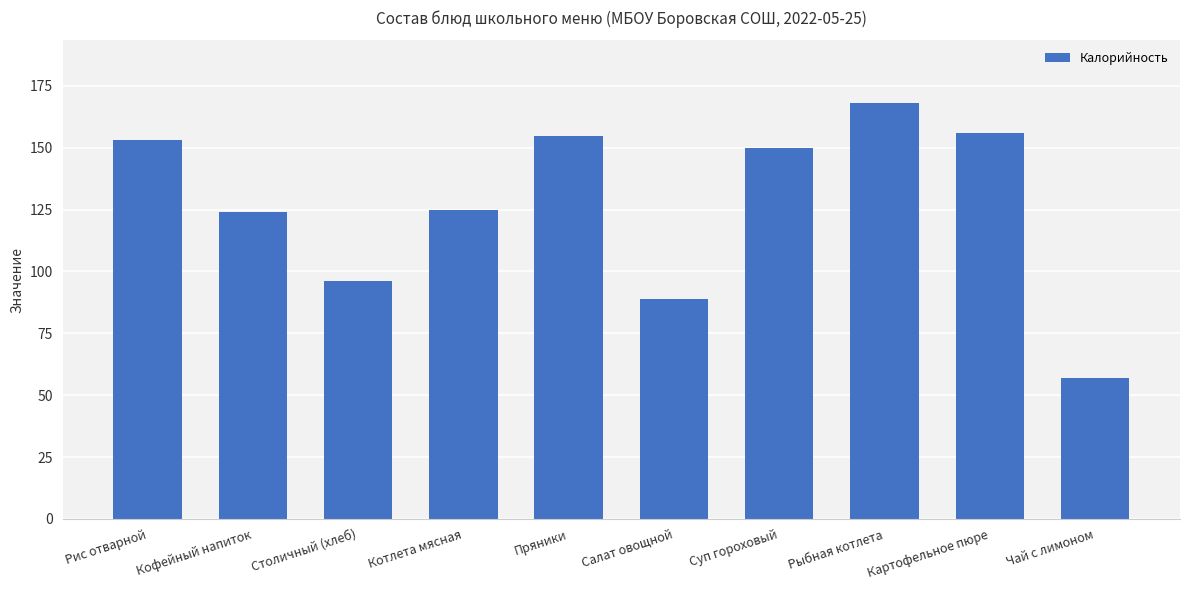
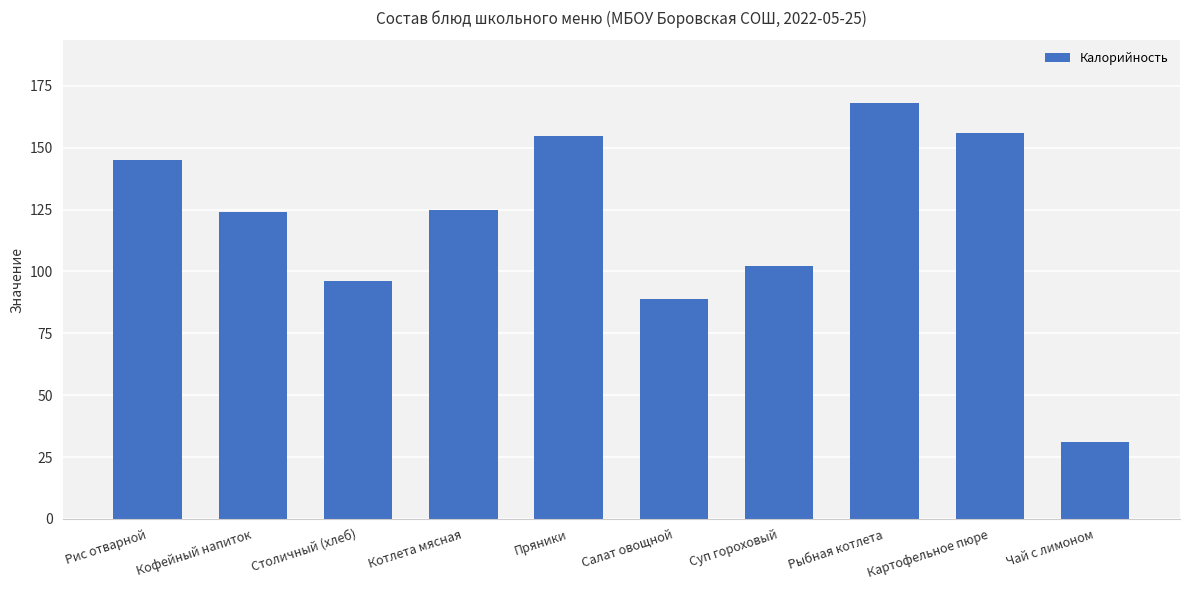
  {
-   "Рис отварной": 153,
+   "Рис отварной": 145,
    "Кофейный напиток": 124,
    "Столичный (хлеб)": 96,
    "Котлета мясная": 125,
    "Пряники": 155,
    "Салат овощной": 89,
-   "Суп гороховый": 150,
+   "Суп гороховый": 102,
    "Рыбная котлета": 168,
    "Картофельное пюре": 156,
-   "Чай с лимоном": 57
+   "Чай с лимоном": 31
  }
